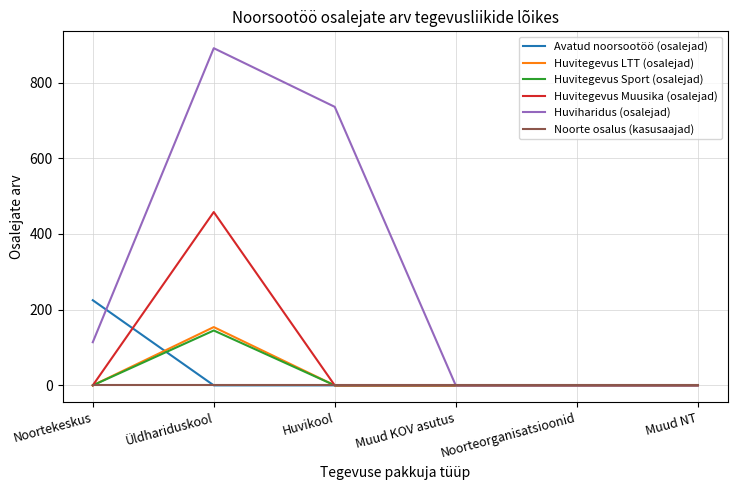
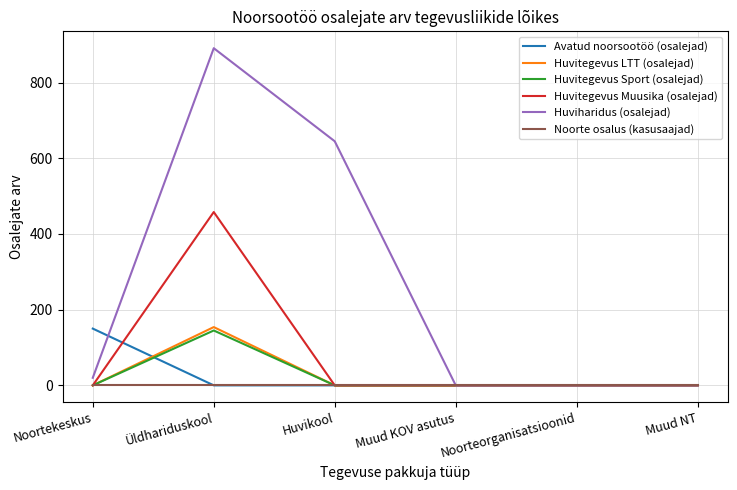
  {
    "Avatud noorsootöö (osalejad)": {
-     "Noortekeskus": 230
+     "Noortekeskus": 150
    },
    "Huvitegevus LTT (osalejad)": {
      "Üldhariduskool": 150
    },
    "Huvitegevus Sport (osalejad)": {
      "Üldhariduskool": 150
    },
    "Huvitegevus Muusika (osalejad)": {
      "Üldhariduskool": 460
    },
    "Huviharidus (osalejad)": {
-     "Noortekeskus": 110,
+     "Noortekeskus": 20,
      "Üldhariduskool": 890,
-     "Huvikool": 740
+     "Huvikool": 650
    }
  }
